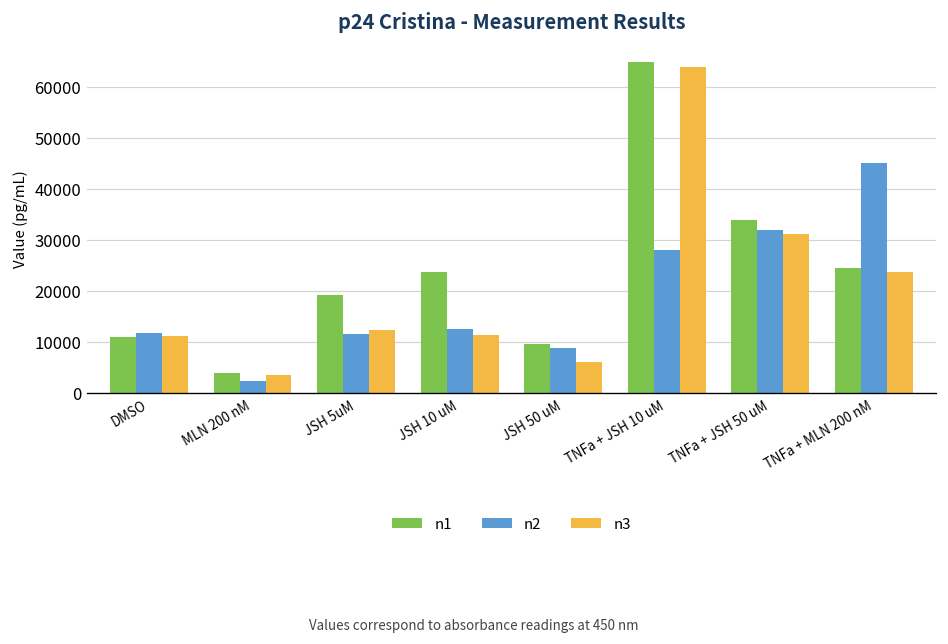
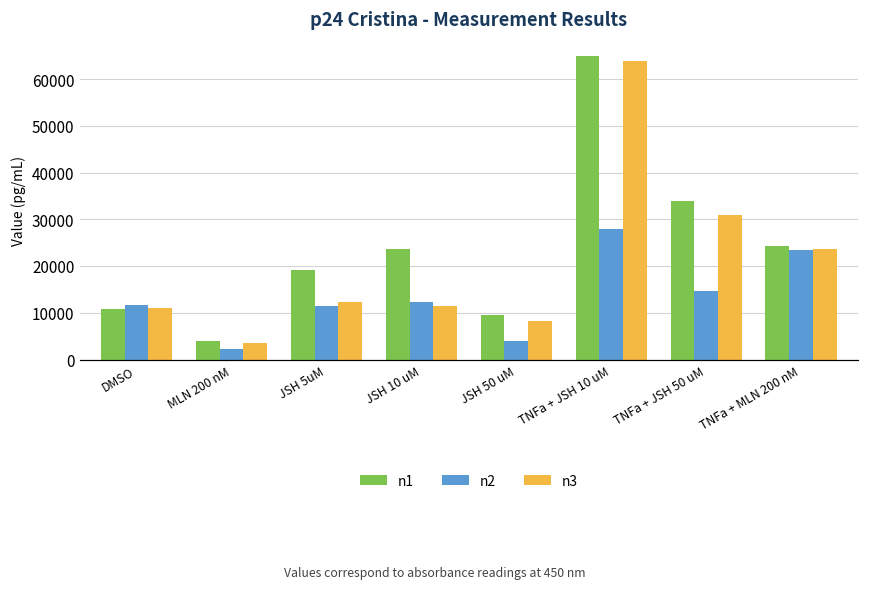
  {
    "n1": {
      "DMSO": 11000,
      "MLN 200 nM": 4000,
      "JSH 5uM": 19000,
      "JSH 10 uM": 24000,
      "JSH 50 uM": 10000,
      "TNFa + JSH 10 uM": 65000,
      "TNFa + JSH 50 uM": 34000,
      "TNFa + MLN 200 nM": 24000
    },
    "n2": {
      "DMSO": 12000,
      "MLN 200 nM": 2000,
      "JSH 5uM": 12000,
      "JSH 10 uM": 12000,
-     "JSH 50 uM": 9000,
+     "JSH 50 uM": 4000,
      "TNFa + JSH 10 uM": 28000,
-     "TNFa + JSH 50 uM": 32000,
-     "TNFa + MLN 200 nM": 45000
+     "TNFa + JSH 50 uM": 15000,
+     "TNFa + MLN 200 nM": 24000
    },
    "n3": {
      "DMSO": 11000,
      "MLN 200 nM": 3000,
      "JSH 5uM": 12000,
      "JSH 10 uM": 11000,
-     "JSH 50 uM": 6000,
+     "JSH 50 uM": 8000,
      "TNFa + JSH 10 uM": 64000,
      "TNFa + JSH 50 uM": 31000,
      "TNFa + MLN 200 nM": 24000
    }
  }
